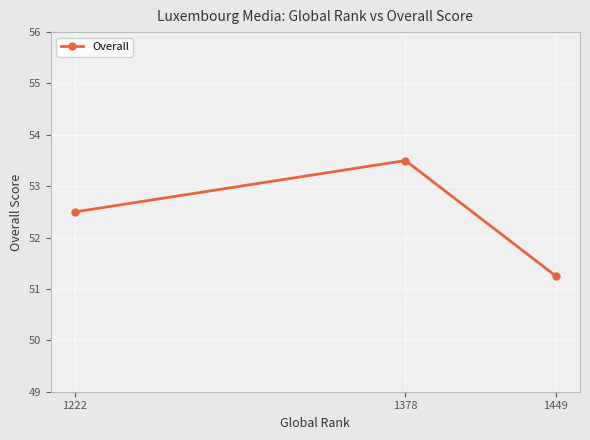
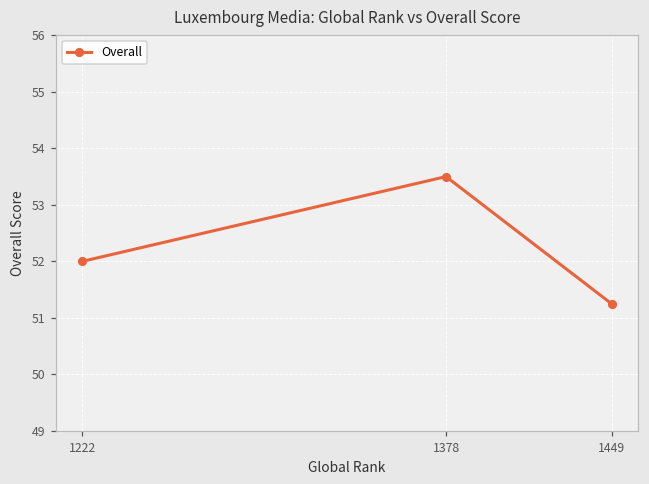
  {
-   "1222": 52.5,
+   "1222": 52.0,
    "1378": 53.5,
    "1449": 51.3
  }
